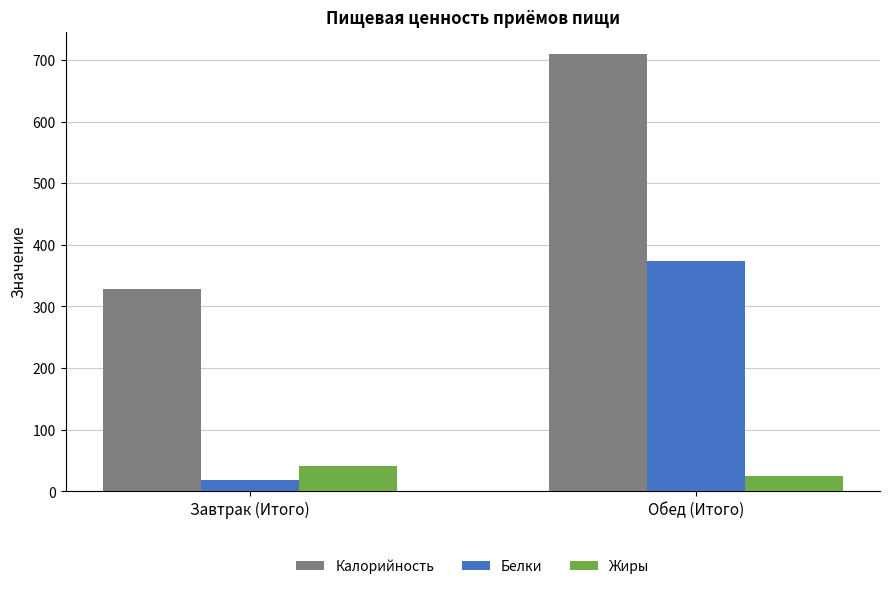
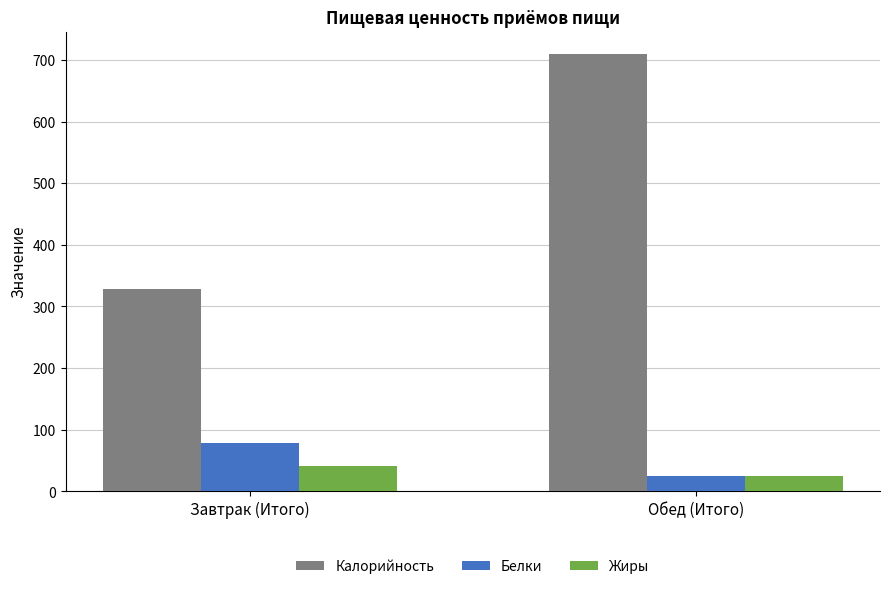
  {
    "Калорийность": {
      "Завтрак (Итого)": 330,
      "Обед (Итого)": 710
    },
    "Белки": {
-     "Завтрак (Итого)": 20,
-     "Обед (Итого)": 370
+     "Завтрак (Итого)": 80,
+     "Обед (Итого)": 20
    },
    "Жиры": {
      "Завтрак (Итого)": 40,
      "Обед (Итого)": 20
    }
  }
